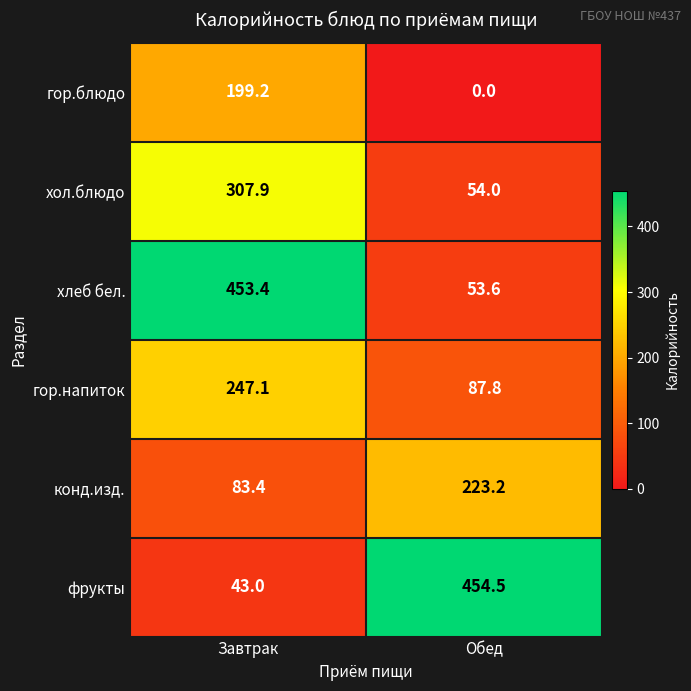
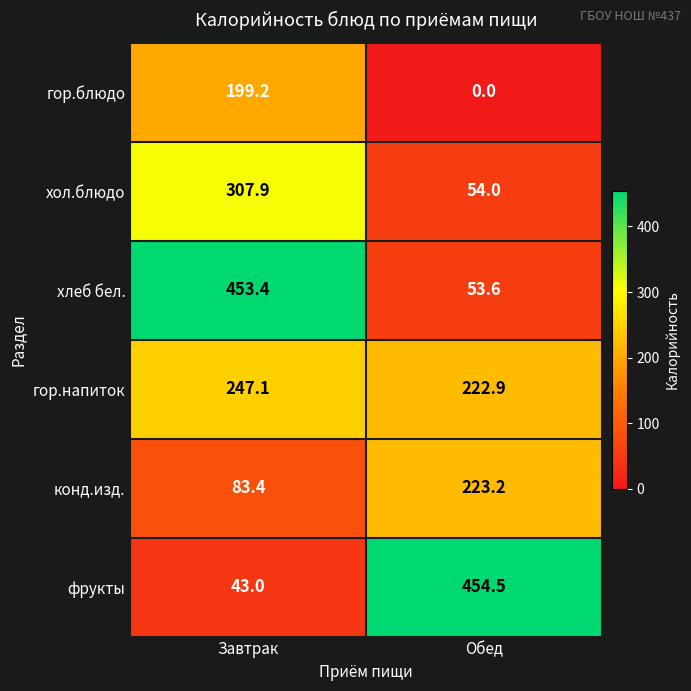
  {
    "гор.блюдо": {
      "Завтрак": 199.2,
      "Обед": 0.0
    },
    "хол.блюдо": {
      "Завтрак": 307.9,
      "Обед": 54.0
    },
    "хлеб бел.": {
      "Завтрак": 453.4,
      "Обед": 53.6
    },
    "гор.напиток": {
      "Завтрак": 247.1,
-     "Обед": 87.8
+     "Обед": 222.9
    },
    "конд.изд.": {
      "Завтрак": 83.4,
      "Обед": 223.2
    },
    "фрукты": {
      "Завтрак": 43.0,
      "Обед": 454.5
    }
  }
